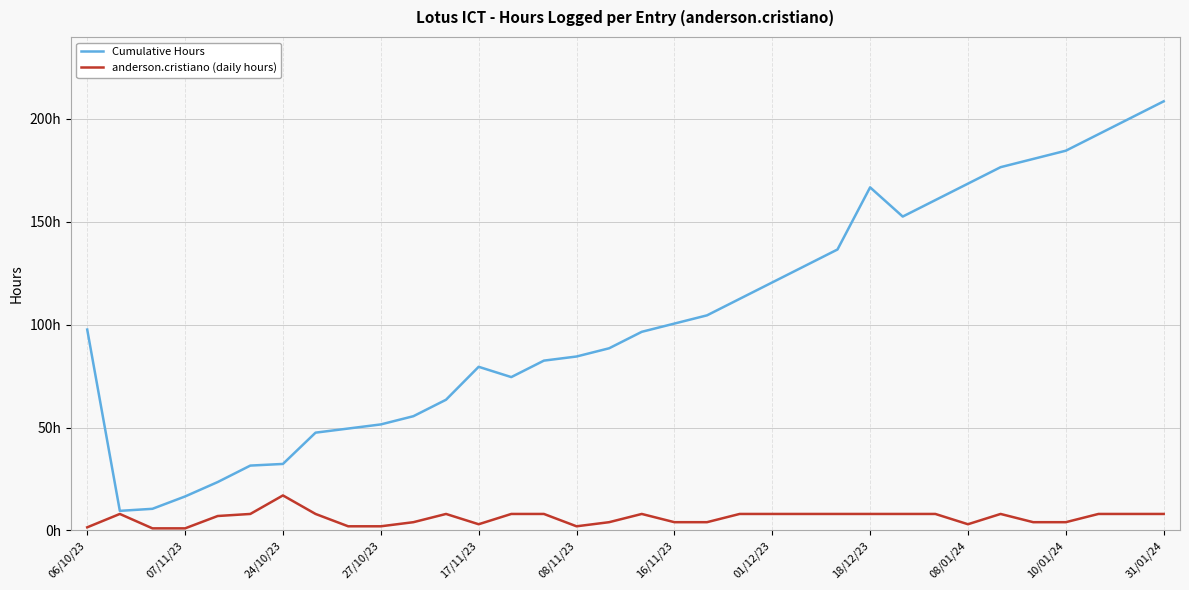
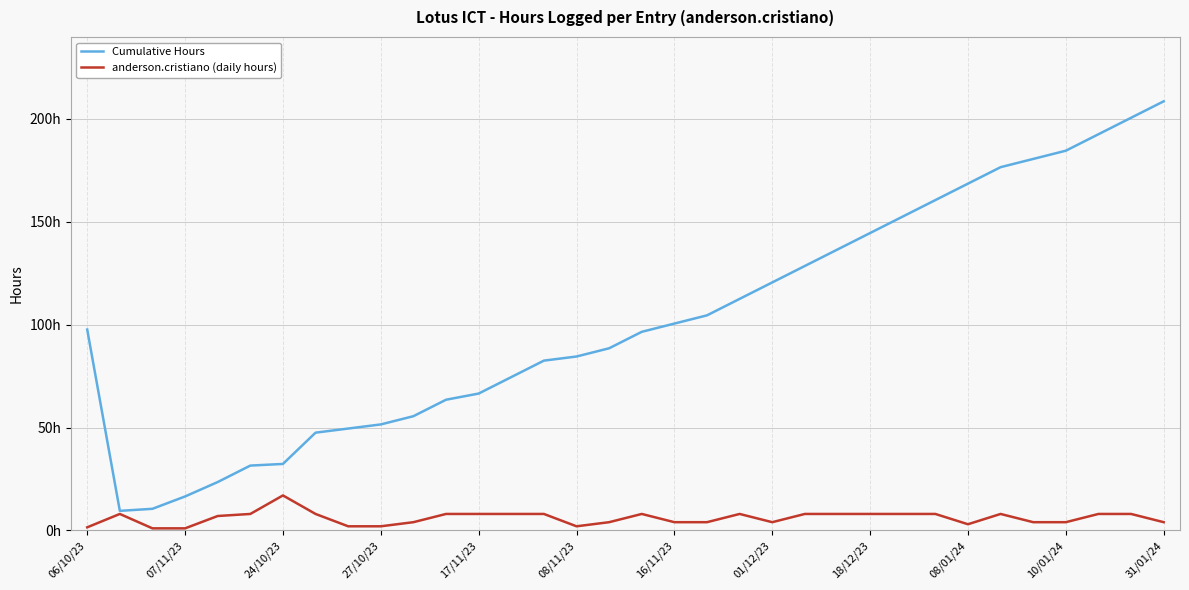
  {
    "Cumulative Hours": {
      "06/10/23": "98h",
      "07/11/23": "17h",
      "24/10/23": "32h",
-     "17/11/23": "80h",
+     "17/11/23": "67h",
      "01/12/23": "121h",
-     "18/12/23": "167h",
+     "18/12/23": "145h",
      "08/01/24": "169h",
      "31/01/24": "209h"
    },
    "anderson.cristiano (daily hours)": {
      "06/10/23": "2h",
      "07/11/23": "1h",
      "24/10/23": "17h",
-     "17/11/23": "3h",
-     "01/12/23": "8h",
+     "17/11/23": "8h",
+     "01/12/23": "4h",
      "18/12/23": "8h",
      "08/01/24": "3h",
-     "31/01/24": "8h"
+     "31/01/24": "4h"
    }
  }
